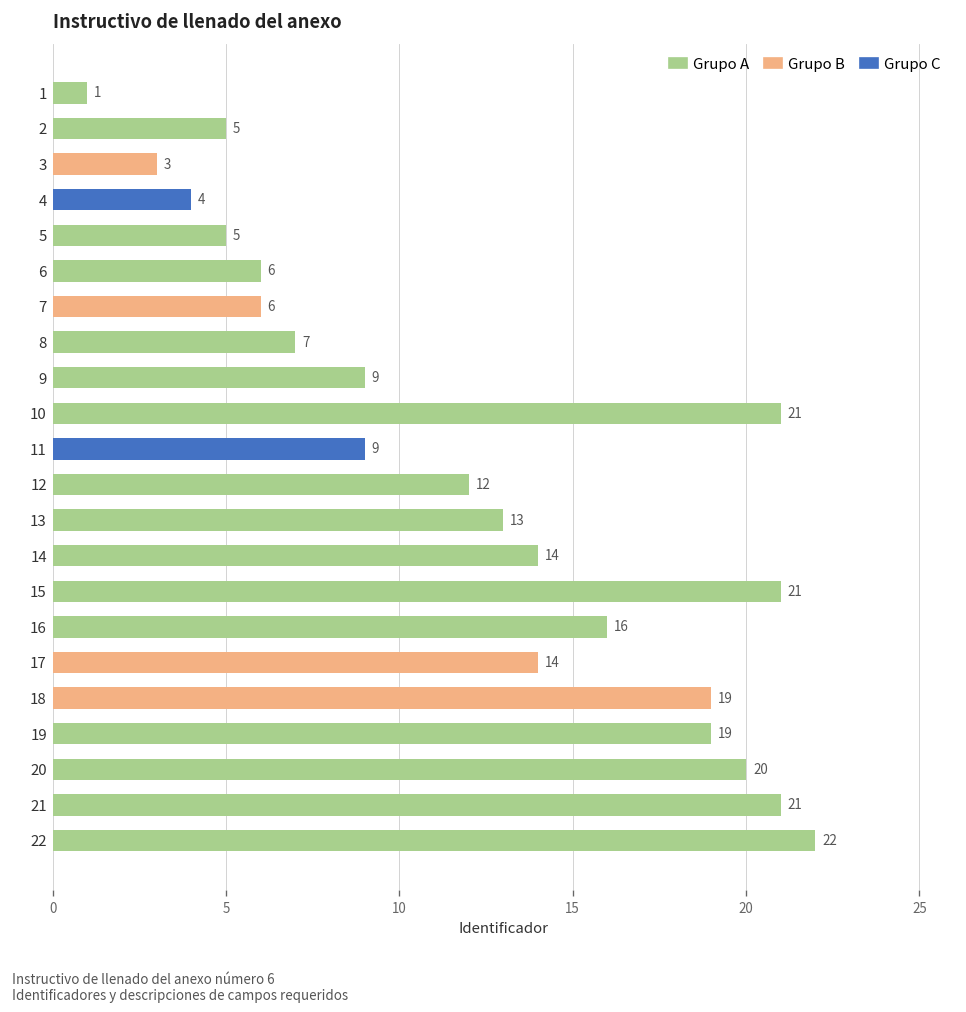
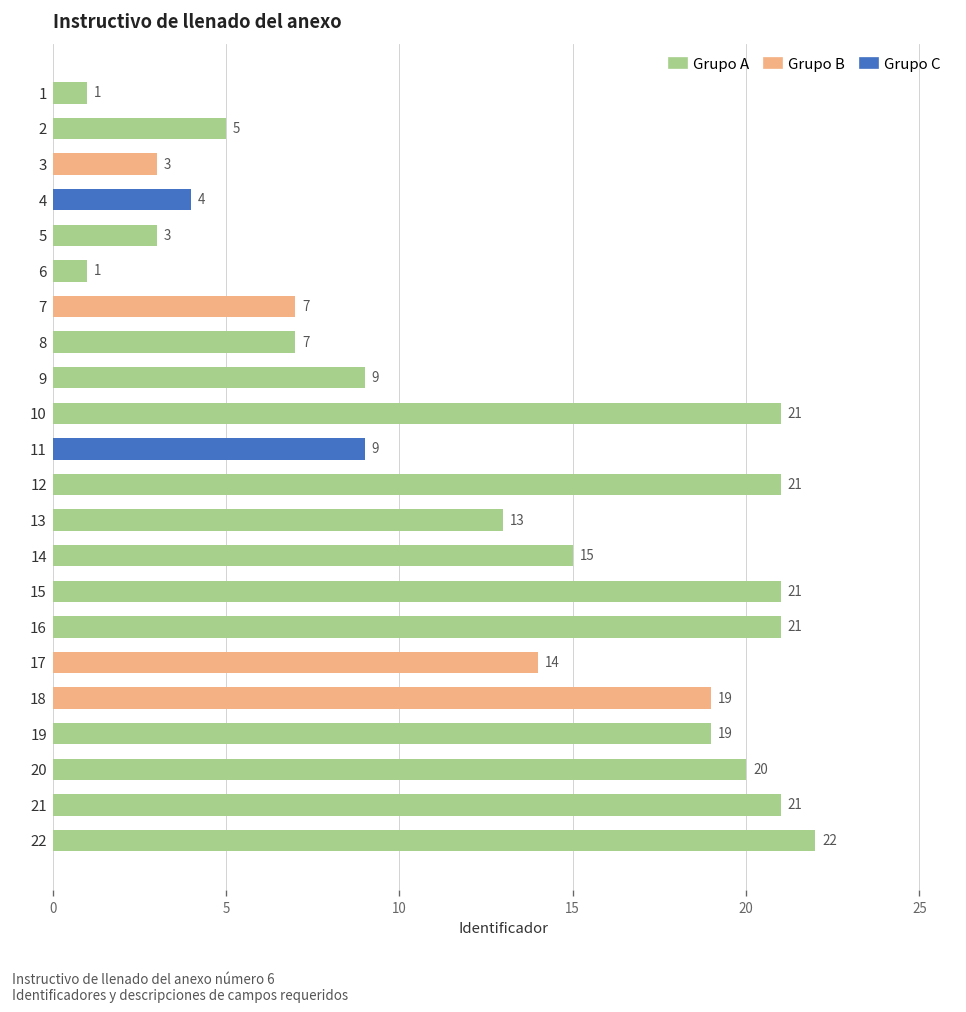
  {
    "1": 1,
    "2": 5,
    "3": 3,
    "4": 4,
-   "5": 5,
-   "6": 6,
-   "7": 6,
+   "5": 3,
+   "6": 1,
+   "7": 7,
    "8": 7,
    "9": 9,
    "10": 21,
    "11": 9,
-   "12": 12,
+   "12": 21,
    "13": 13,
-   "14": 14,
+   "14": 15,
    "15": 21,
-   "16": 16,
+   "16": 21,
    "17": 14,
    "18": 19,
    "19": 19,
    "20": 20,
    "21": 21,
    "22": 22
  }
